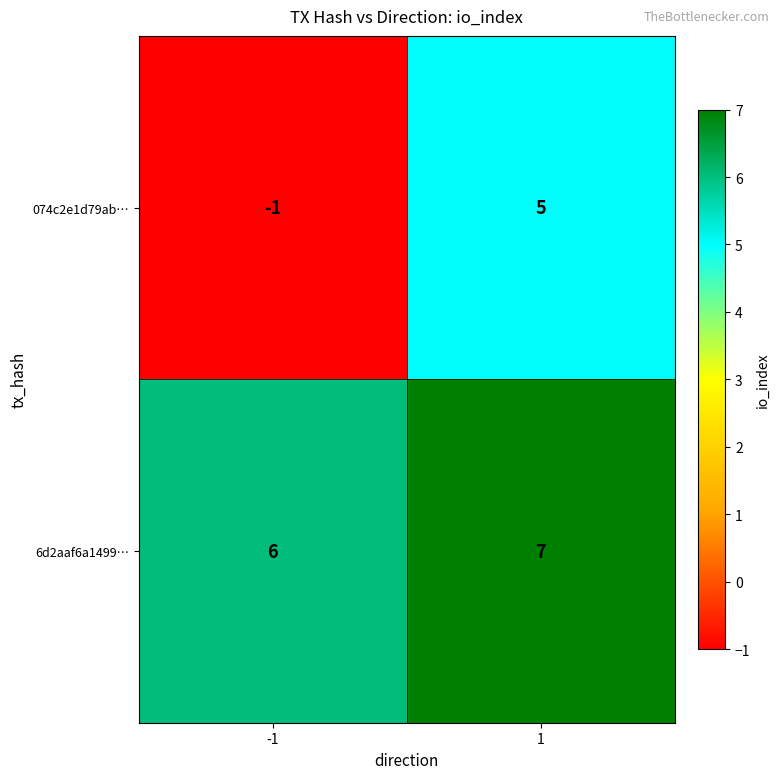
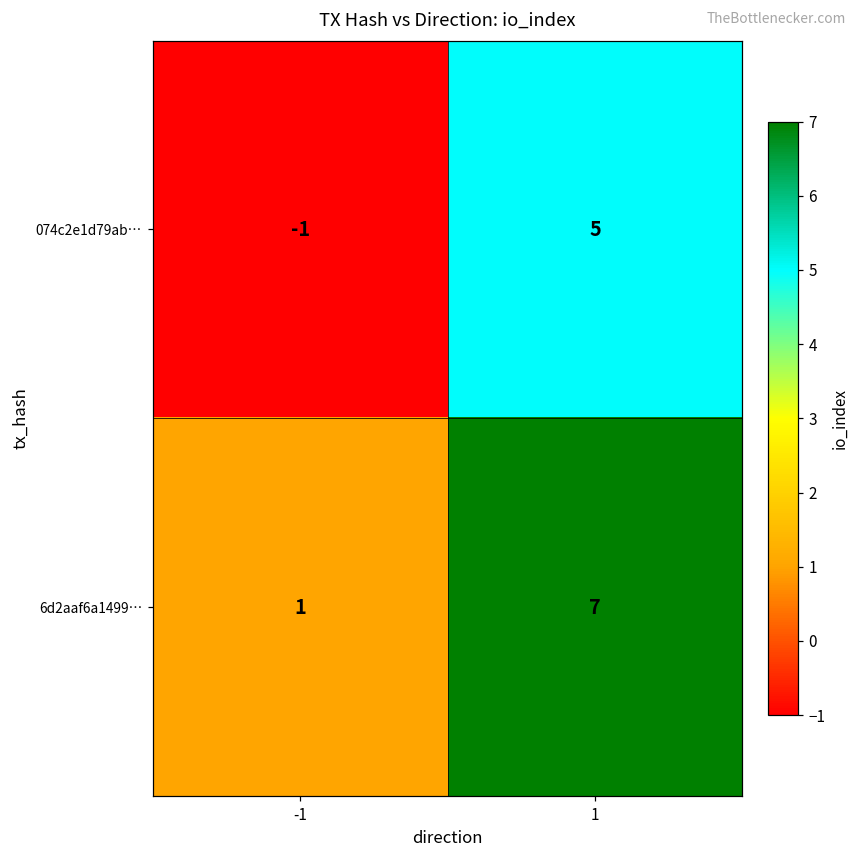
  {
    "074c2e1d79ab…": {
      "-1": -1,
      "1": 5
    },
    "6d2aaf6a1499…": {
-     "-1": 6,
+     "-1": 1,
      "1": 7
    }
  }
